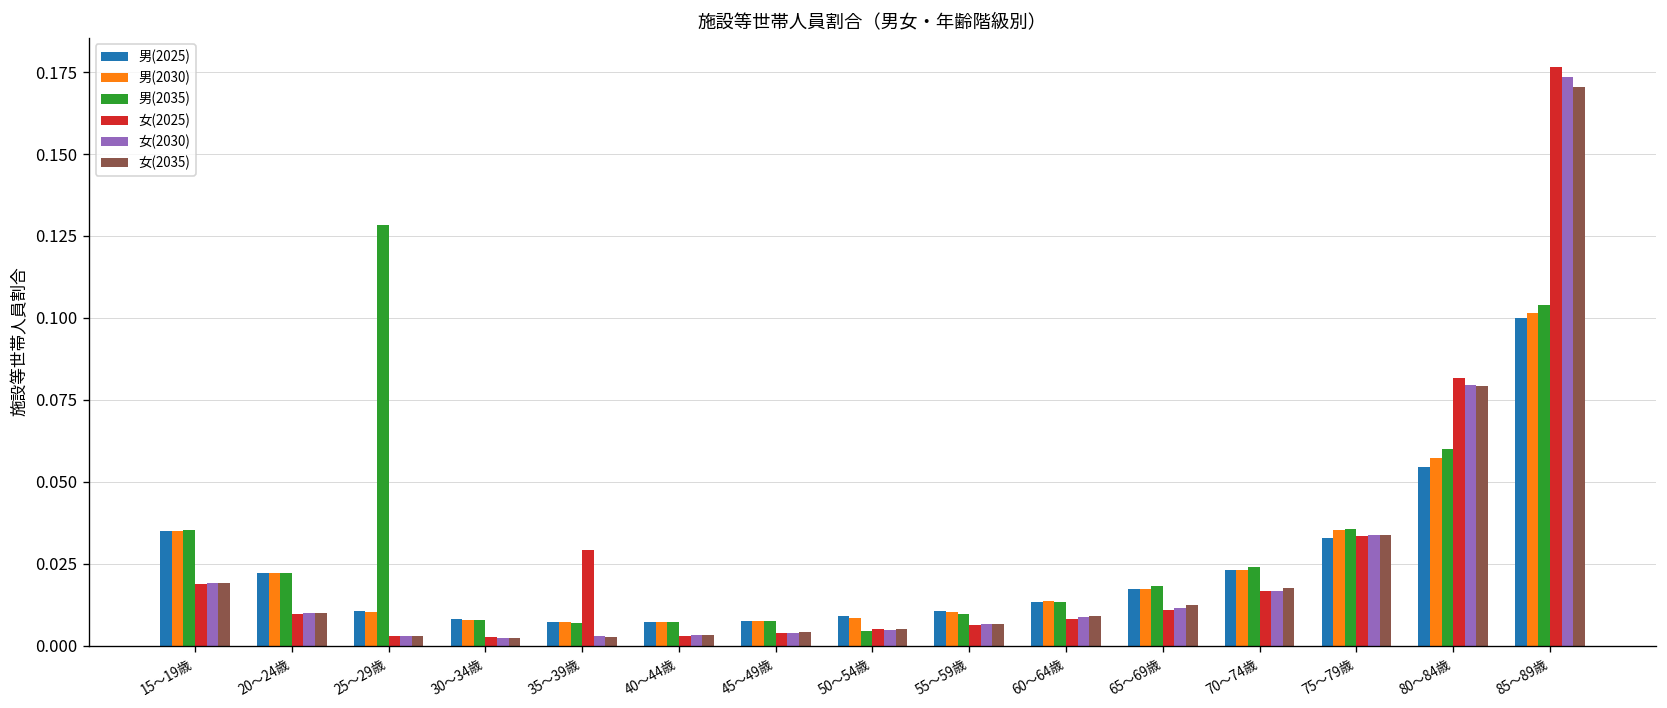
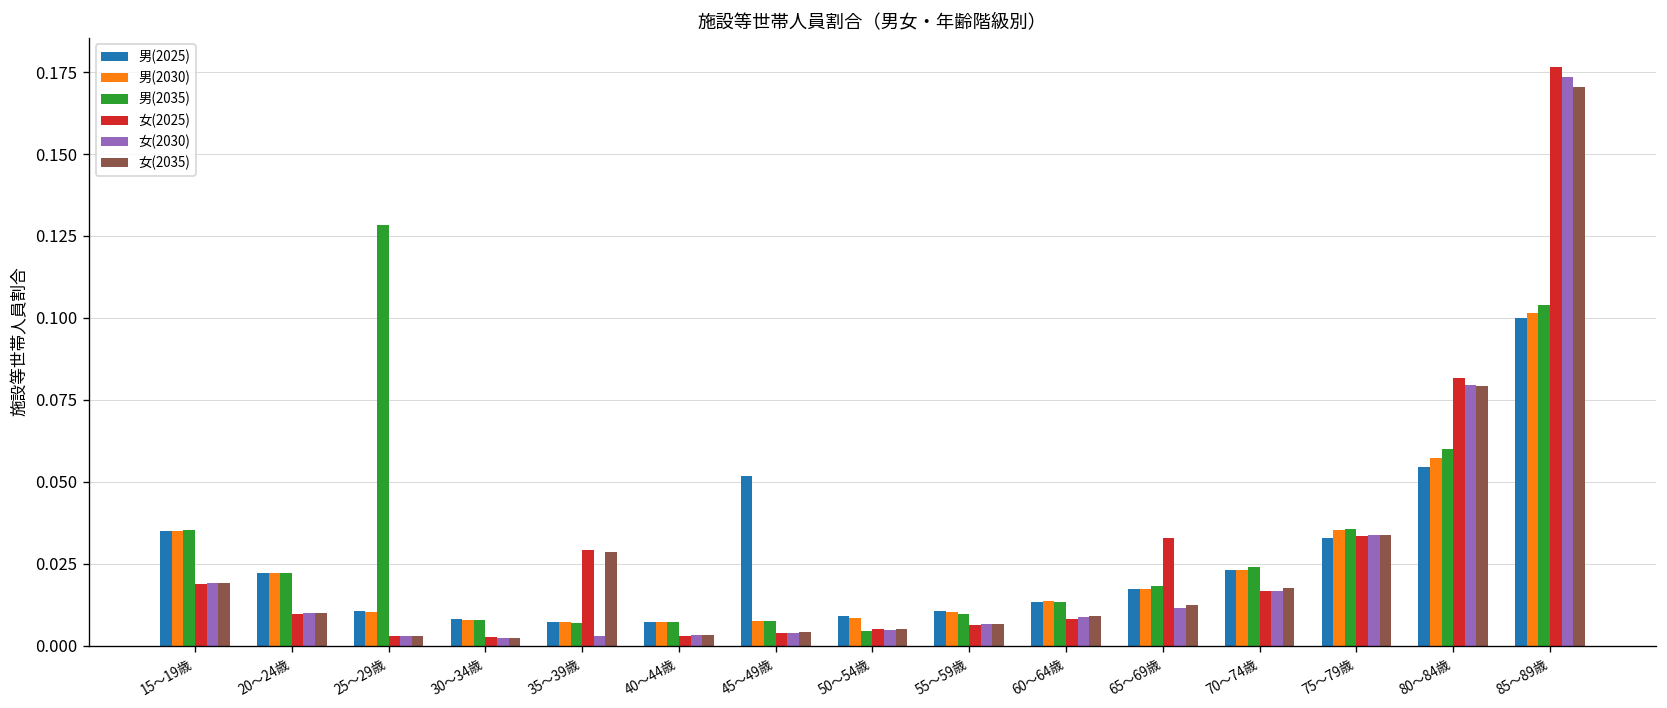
  {
    "男(2025)": {
      "15～19歳": 0.035,
      "20～24歳": 0.022,
      "25～29歳": 0.011,
      "30～34歳": 0.008,
      "35～39歳": 0.007,
      "40～44歳": 0.007,
-     "45～49歳": 0.008,
+     "45～49歳": 0.052,
      "50～54歳": 0.009,
      "55～59歳": 0.011,
      "60～64歳": 0.013,
      "65～69歳": 0.017,
      "70～74歳": 0.023,
      "75～79歳": 0.033,
      "80～84歳": 0.055,
      "85～89歳": 0.100
    },
    "男(2030)": {
      "15～19歳": 0.035,
      "20～24歳": 0.022,
      "25～29歳": 0.010,
      "30～34歳": 0.008,
      "35～39歳": 0.007,
      "40～44歳": 0.007,
      "45～49歳": 0.007,
      "50～54歳": 0.008,
      "55～59歳": 0.010,
      "60～64歳": 0.014,
      "65～69歳": 0.017,
      "70～74歳": 0.023,
      "75～79歳": 0.035,
      "80～84歳": 0.057,
      "85～89歳": 0.102
    },
    "男(2035)": {
      "15～19歳": 0.035,
      "20～24歳": 0.022,
      "25～29歳": 0.129,
      "30～34歳": 0.008,
      "35～39歳": 0.007,
      "40～44歳": 0.007,
      "45～49歳": 0.008,
      "50～54歳": 0.004,
      "55～59歳": 0.010,
      "60～64歳": 0.013,
      "65～69歳": 0.018,
      "70～74歳": 0.024,
      "75～79歳": 0.036,
      "80～84歳": 0.060,
      "85～89歳": 0.104
    },
    "女(2025)": {
      "15～19歳": 0.019,
      "20～24歳": 0.010,
      "25～29歳": 0.003,
      "30～34歳": 0.003,
      "35～39歳": 0.029,
      "40～44歳": 0.003,
      "45～49歳": 0.004,
      "50～54歳": 0.005,
      "55～59歳": 0.006,
      "60～64歳": 0.008,
-     "65～69歳": 0.011,
+     "65～69歳": 0.033,
      "70～74歳": 0.017,
      "75～79歳": 0.034,
      "80～84歳": 0.082,
      "85～89歳": 0.177
    },
    "女(2030)": {
      "15～19歳": 0.019,
      "20～24歳": 0.010,
      "25～29歳": 0.003,
      "30～34歳": 0.002,
      "35～39歳": 0.003,
      "40～44歳": 0.003,
      "45～49歳": 0.004,
      "50～54歳": 0.005,
      "55～59歳": 0.007,
      "60～64歳": 0.009,
      "65～69歳": 0.012,
      "70～74歳": 0.017,
      "75～79歳": 0.034,
      "80～84歳": 0.080,
      "85～89歳": 0.174
    },
    "女(2035)": {
      "15～19歳": 0.019,
      "20～24歳": 0.010,
      "25～29歳": 0.003,
      "30～34歳": 0.002,
-     "35～39歳": 0.003,
+     "35～39歳": 0.029,
      "40～44歳": 0.003,
      "45～49歳": 0.004,
      "50～54歳": 0.005,
      "55～59歳": 0.007,
      "60～64歳": 0.009,
      "65～69歳": 0.013,
      "70～74歳": 0.018,
      "75～79歳": 0.034,
      "80～84歳": 0.079,
      "85～89歳": 0.171
    }
  }
